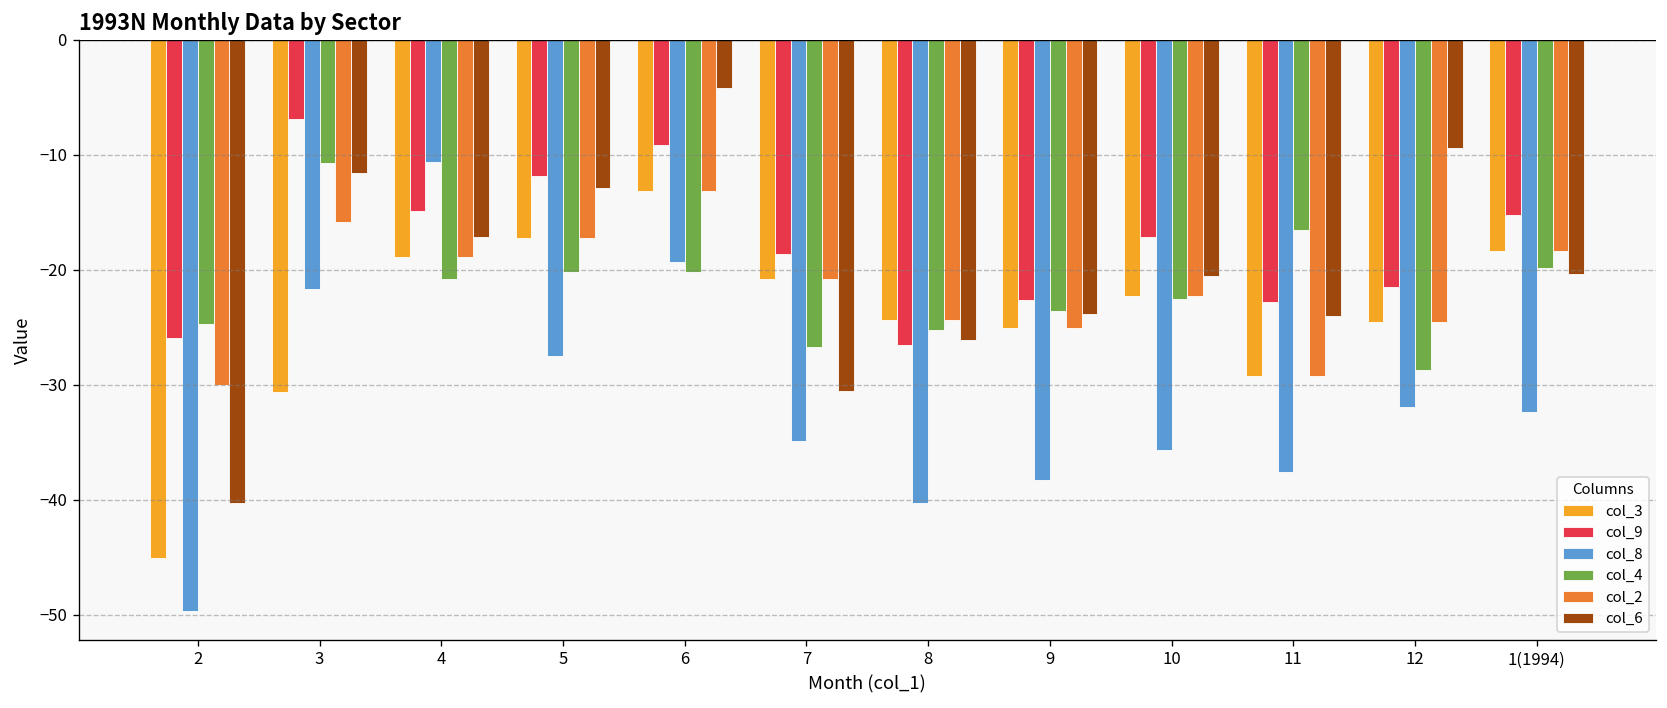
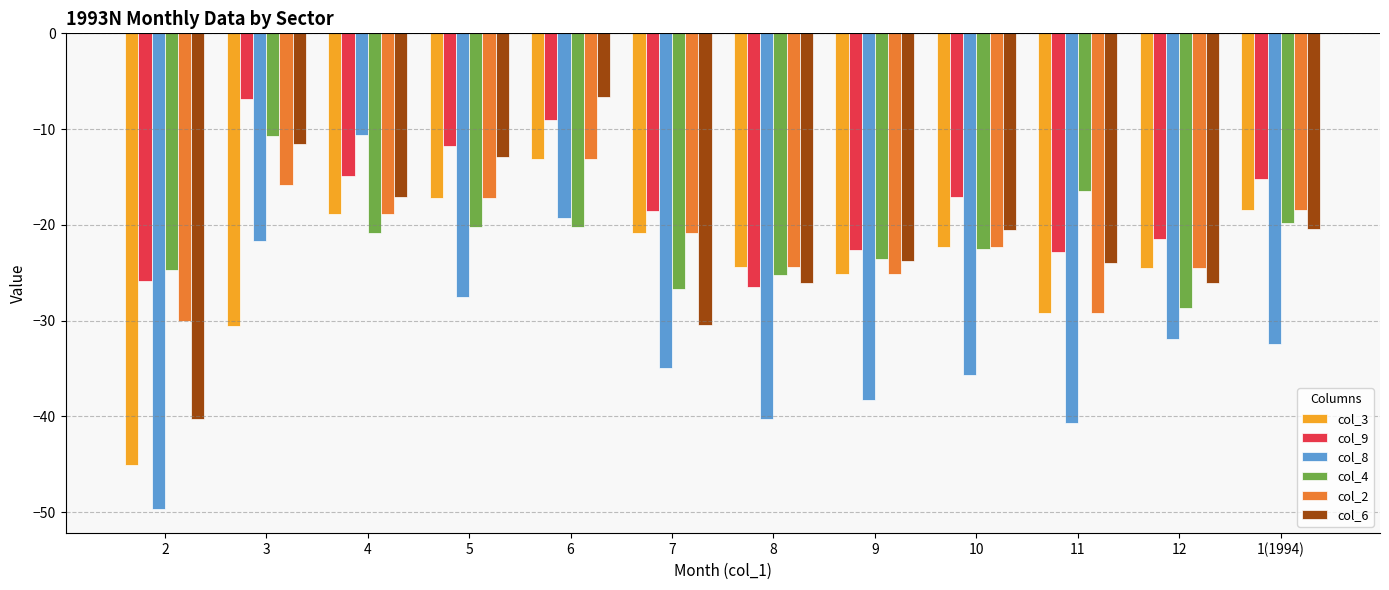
  {
    "col_9": {
      "2": -26,
      "3": -7,
      "4": -15,
      "5": -12,
      "6": -9,
      "7": -19,
      "8": -27,
      "9": -23,
      "10": -17,
      "11": -23,
      "12": -22,
      "1(1994)": -15
    },
    "col_8": {
      "2": -50,
      "3": -22,
      "4": -11,
      "5": -28,
      "6": -19,
      "7": -35,
      "8": -40,
      "9": -38,
      "10": -36,
-     "11": -38,
+     "11": -41,
      "12": -32,
      "1(1994)": -32
    },
    "col_4": {
      "2": -25,
      "3": -11,
      "4": -21,
      "5": -20,
      "6": -20,
      "7": -27,
      "8": -25,
      "9": -24,
      "10": -23,
      "11": -17,
      "12": -29,
      "1(1994)": -20
    },
    "col_6": {
      "2": -40,
      "3": -12,
      "4": -17,
      "5": -13,
-     "6": -4,
+     "6": -7,
      "7": -31,
      "8": -26,
      "9": -24,
      "10": -21,
      "11": -24,
-     "12": -9,
+     "12": -26,
      "1(1994)": -20
    }
  }
